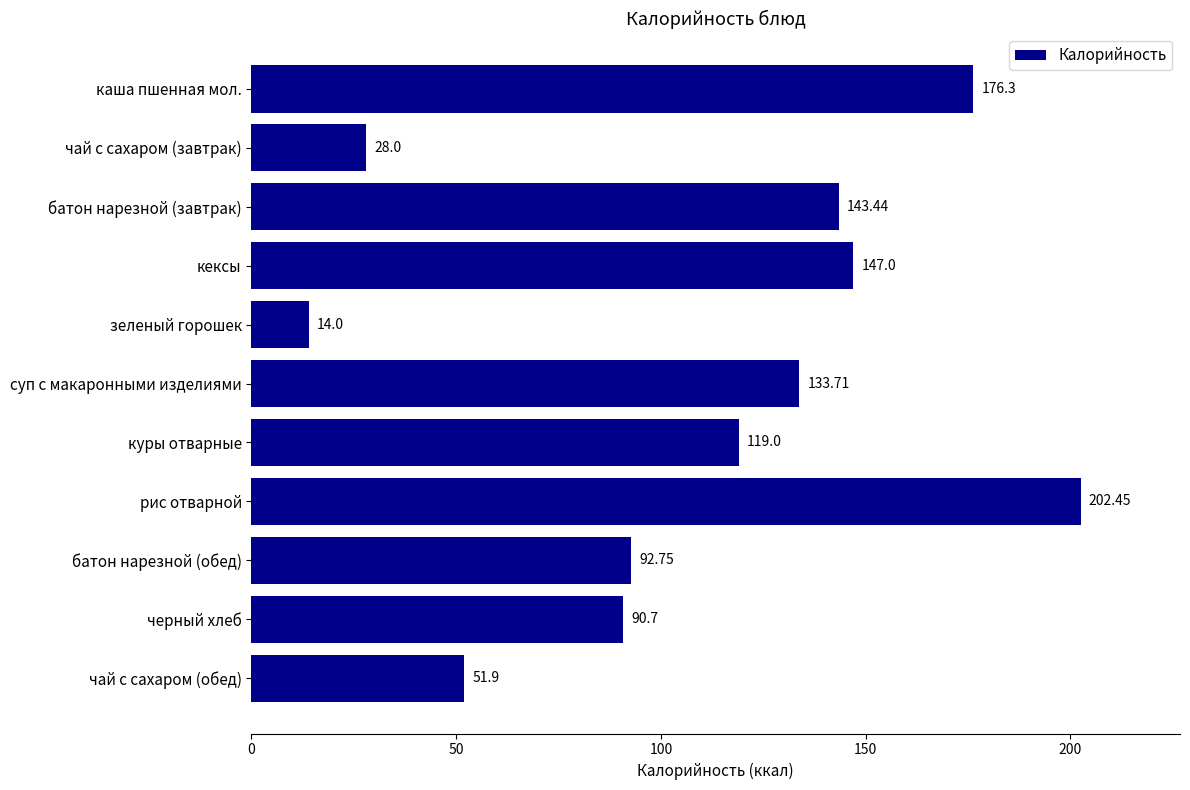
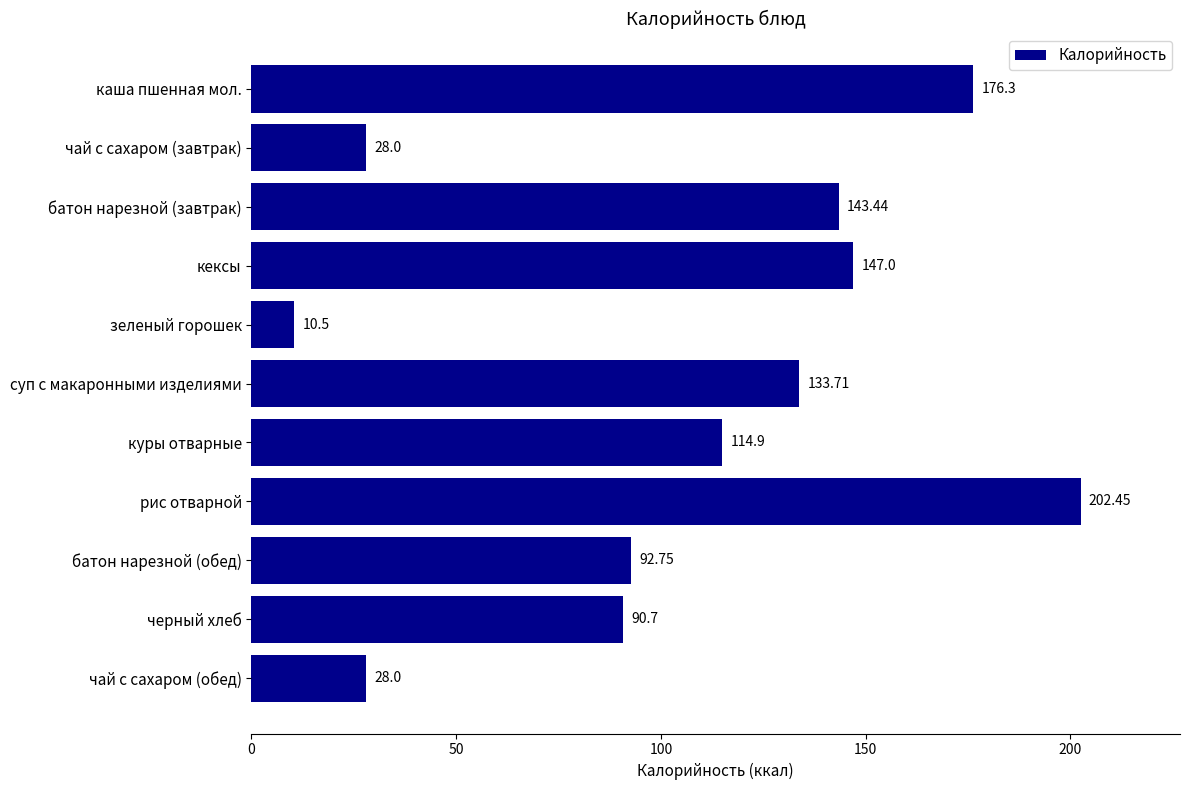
  {
    "каша пшенная мол.": 176.3,
    "чай с сахаром (завтрак)": 28.0,
    "батон нарезной (завтрак)": 143.44,
    "кексы": 147.0,
-   "зеленый горошек": 14.0,
+   "зеленый горошек": 10.5,
    "суп с макаронными изделиями": 133.71,
-   "куры отварные": 119.0,
+   "куры отварные": 114.9,
    "рис отварной": 202.45,
    "батон нарезной (обед)": 92.75,
    "черный хлеб": 90.7,
-   "чай с сахаром (обед)": 51.9
+   "чай с сахаром (обед)": 28.0
  }
